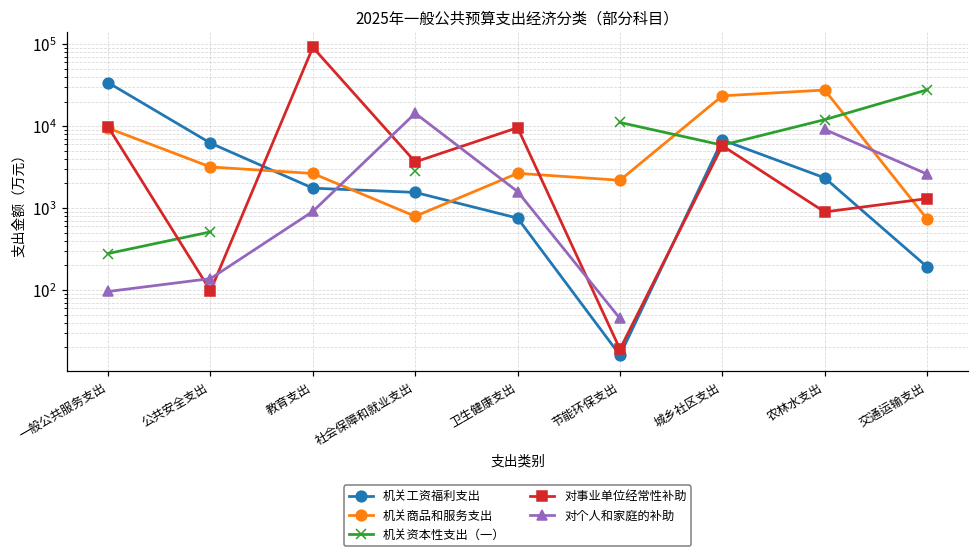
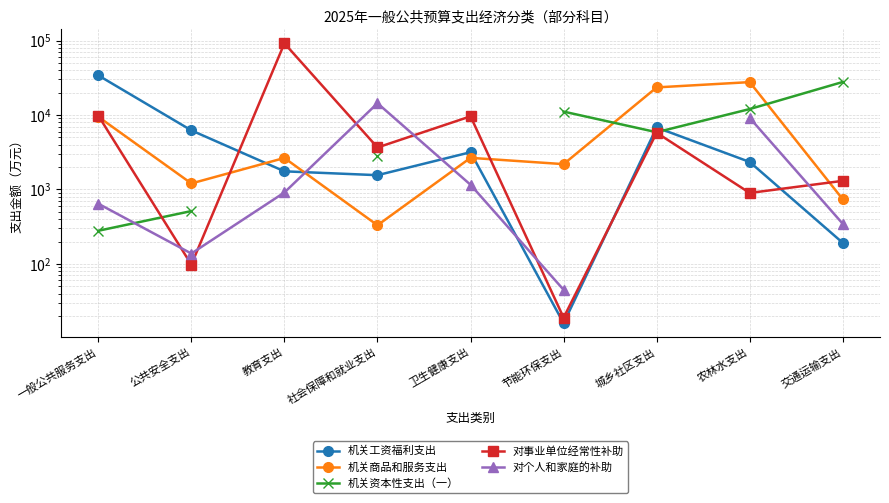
  {
    "机关工资福利支出": {
      "一般公共服务支出": 30000,
      "公共安全支出": 6000,
      "教育支出": 1800,
      "社会保障和就业支出": 1600,
-     "卫生健康支出": 800,
+     "卫生健康支出": 3200,
      "节能环保支出": 16,
      "城乡社区支出": 7000,
      "农林水支出": 2300,
      "交通运输支出": 190
    },
    "机关商品和服务支出": {
-     "公共安全支出": 3200,
+     "公共安全支出": 1200,
      "教育支出": 2700,
-     "社会保障和就业支出": 800,
+     "社会保障和就业支出": 300,
      "卫生健康支出": 2700,
      "节能环保支出": 2200,
      "城乡社区支出": 23000,
      "农林水支出": 28000,
      "交通运输支出": 700
    },
    "机关资本性支出（一）": {
      "一般公共服务支出": 280,
      "公共安全支出": 500,
      "社会保障和就业支出": 2800,
      "节能环保支出": 11000,
      "农林水支出": 12000,
      "交通运输支出": 28000
    },
    "对事业单位经常性补助": {
      "公共安全支出": 100,
      "教育支出": 90000,
      "社会保障和就业支出": 4000,
      "卫生健康支出": 10000,
      "节能环保支出": 19,
      "农林水支出": 900,
      "交通运输支出": 1300
    },
    "对个人和家庭的补助": {
-     "一般公共服务支出": 100,
+     "一般公共服务支出": 600,
      "公共安全支出": 140,
      "教育支出": 900,
      "社会保障和就业支出": 14000,
-     "卫生健康支出": 1600,
+     "卫生健康支出": 1200,
      "节能环保支出": 50,
      "农林水支出": 9000,
-     "交通运输支出": 2600
+     "交通运输支出": 300
    }
  }
